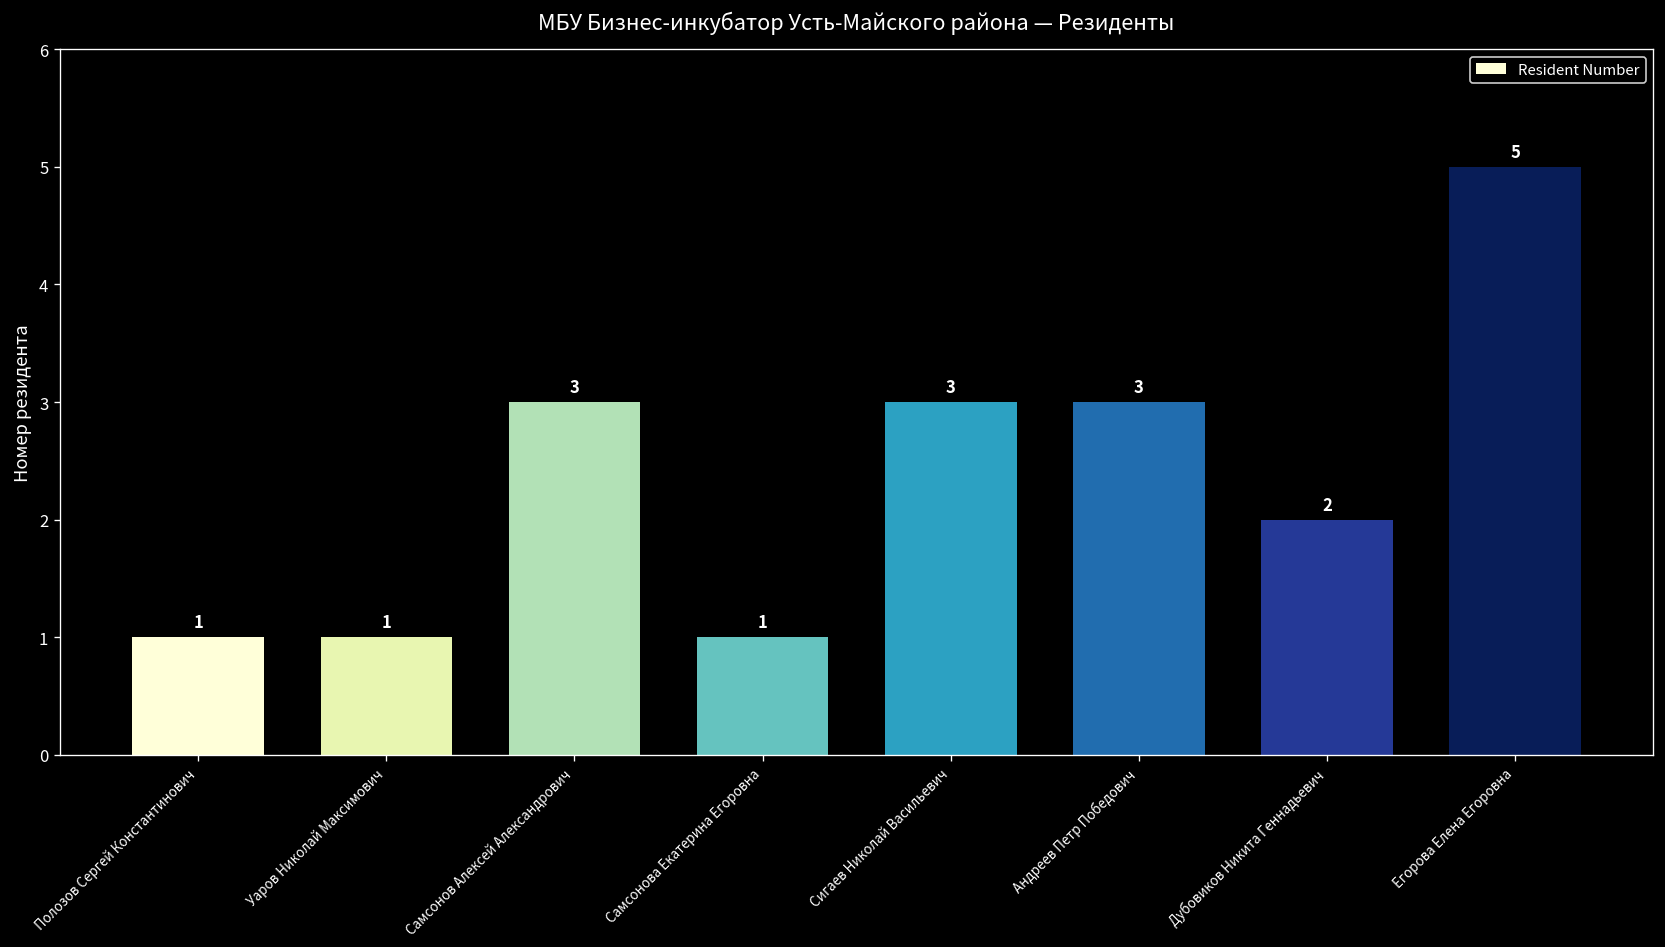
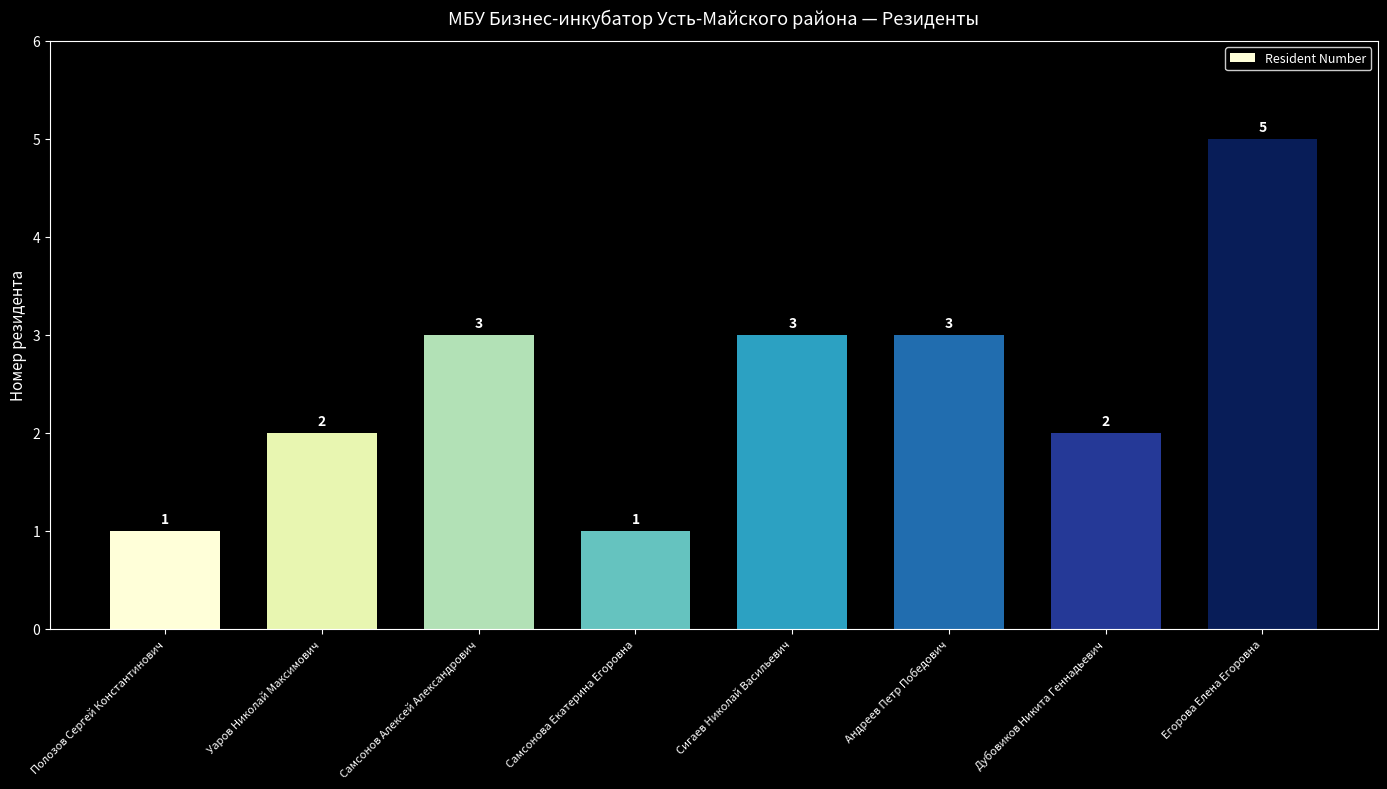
  {
    "Полозов Сергей Константинович": 1,
-   "Уаров Николай Максимович": 1,
+   "Уаров Николай Максимович": 2,
    "Самсонов Алексей Александрович": 3,
    "Самсонова Екатерина Егоровна": 1,
    "Сигаев Николай Васильевич": 3,
    "Андреев Петр Победович": 3,
    "Дубовиков Никита Геннадьевич": 2,
    "Егорова Елена Егоровна": 5
  }
